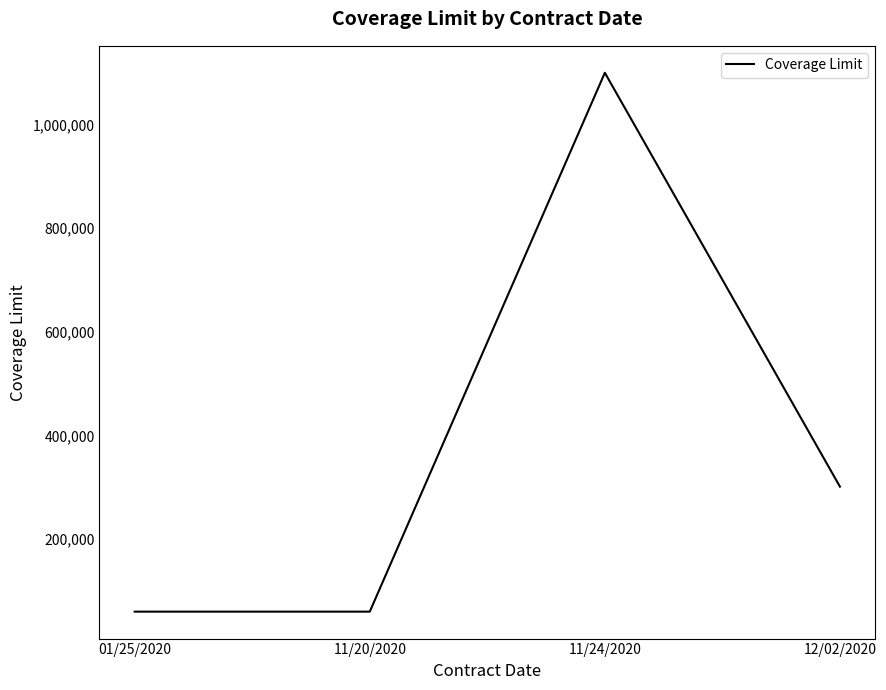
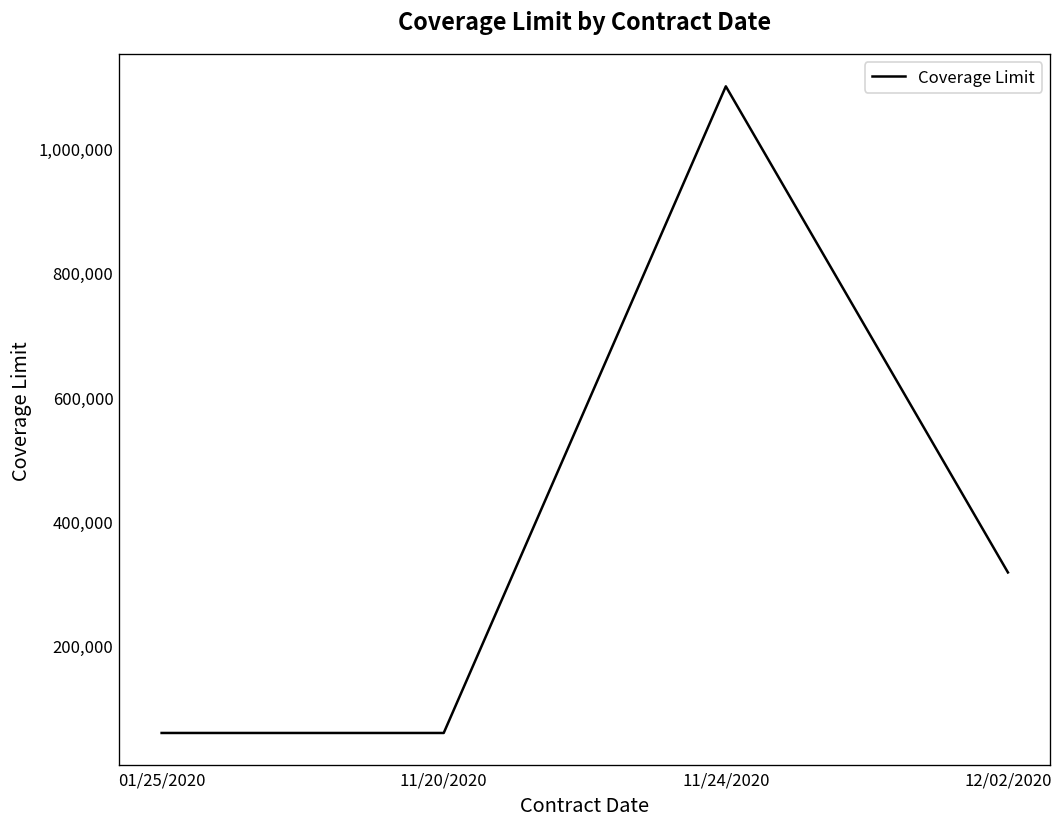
  {
    "01/25/2020": "60,000",
    "11/20/2020": "60,000",
    "11/24/2020": "1,100,000",
-   "12/02/2020": "300,000"
+   "12/02/2020": "320,000"
  }
